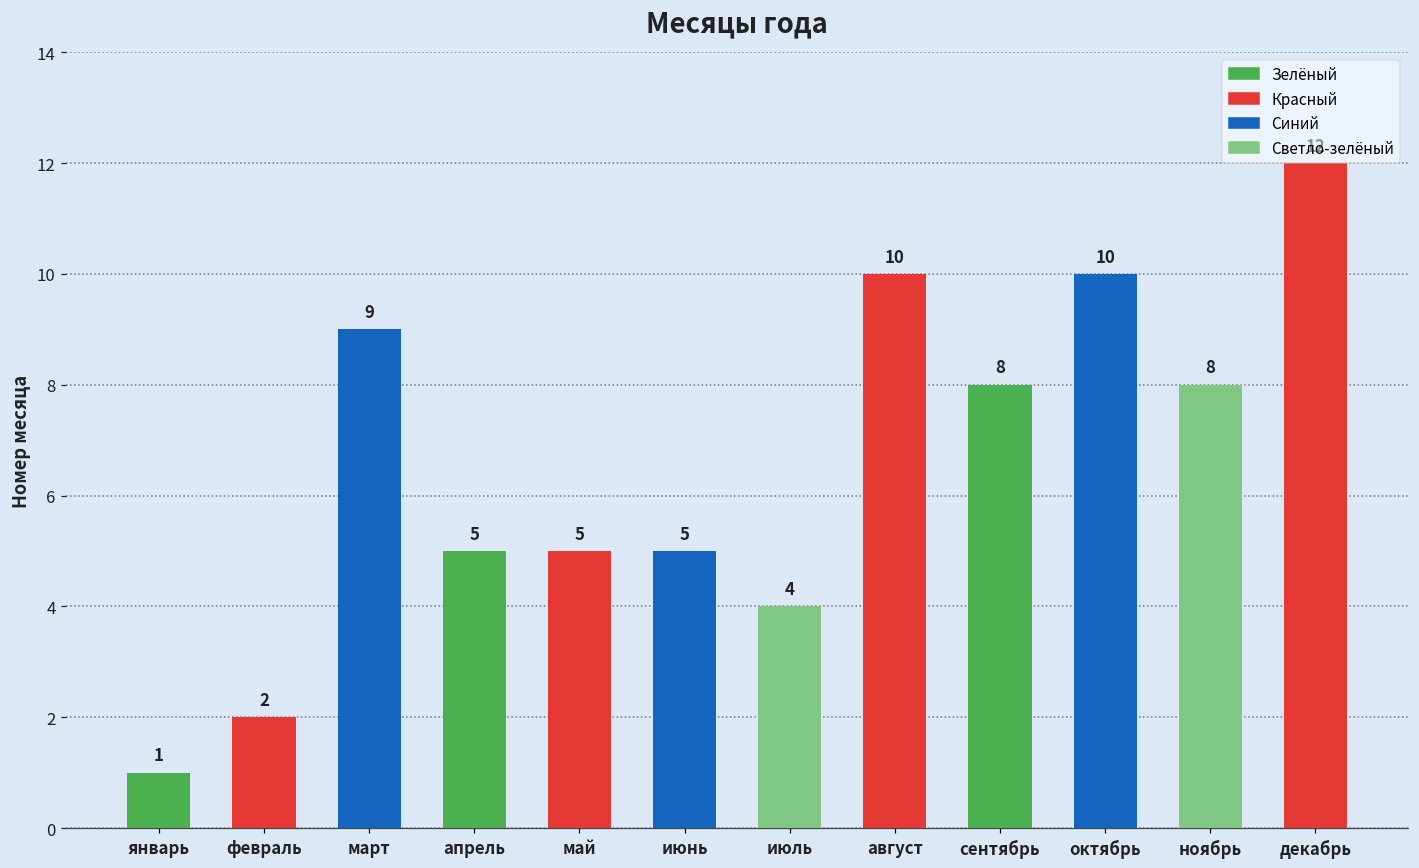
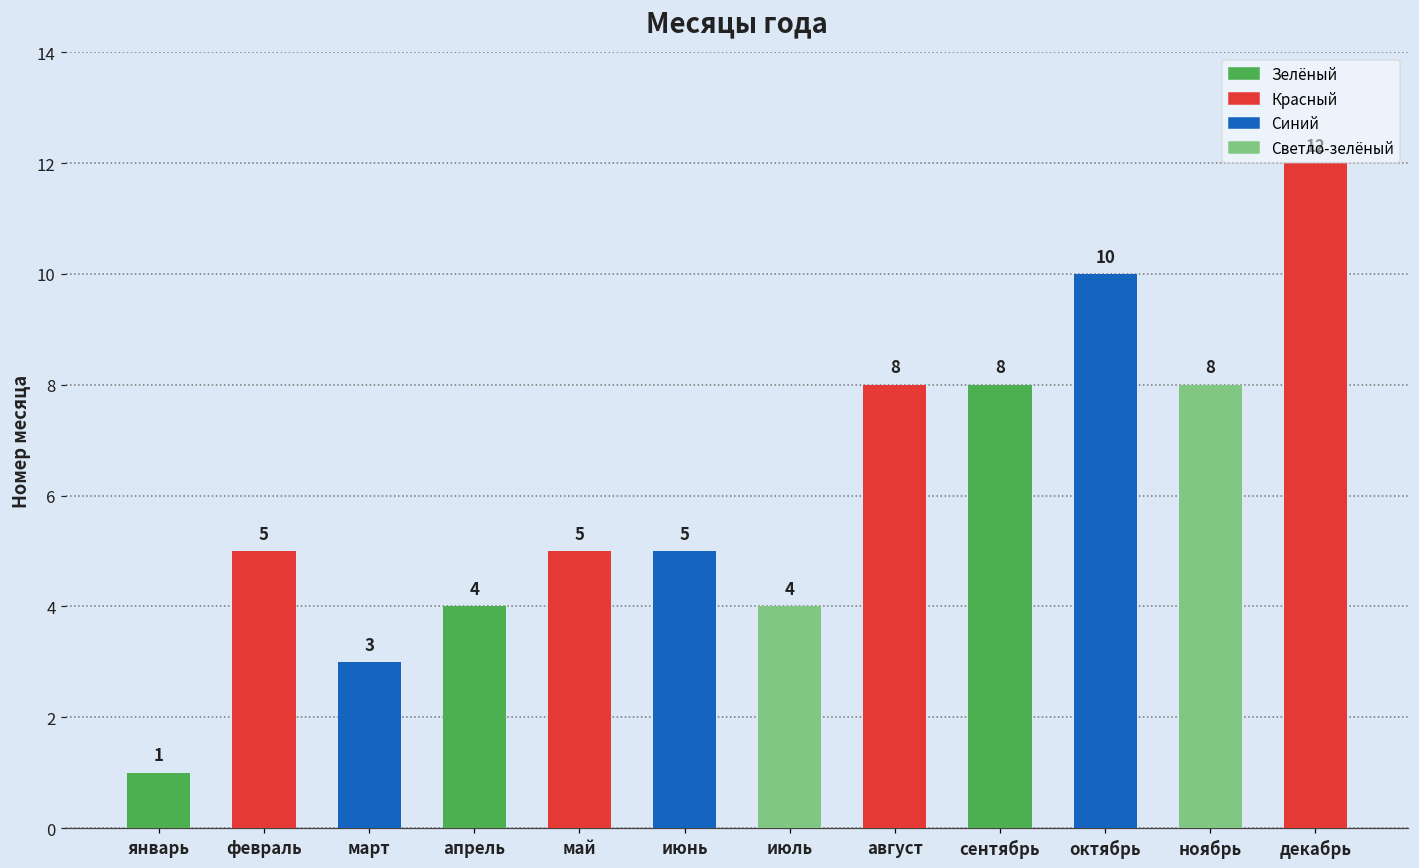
  {
    "январь": 1,
-   "февраль": 2,
-   "март": 9,
-   "апрель": 5,
+   "февраль": 5,
+   "март": 3,
+   "апрель": 4,
    "май": 5,
    "июнь": 5,
    "июль": 4,
-   "август": 10,
+   "август": 8,
    "сентябрь": 8,
    "октябрь": 10,
    "ноябрь": 8
  }
